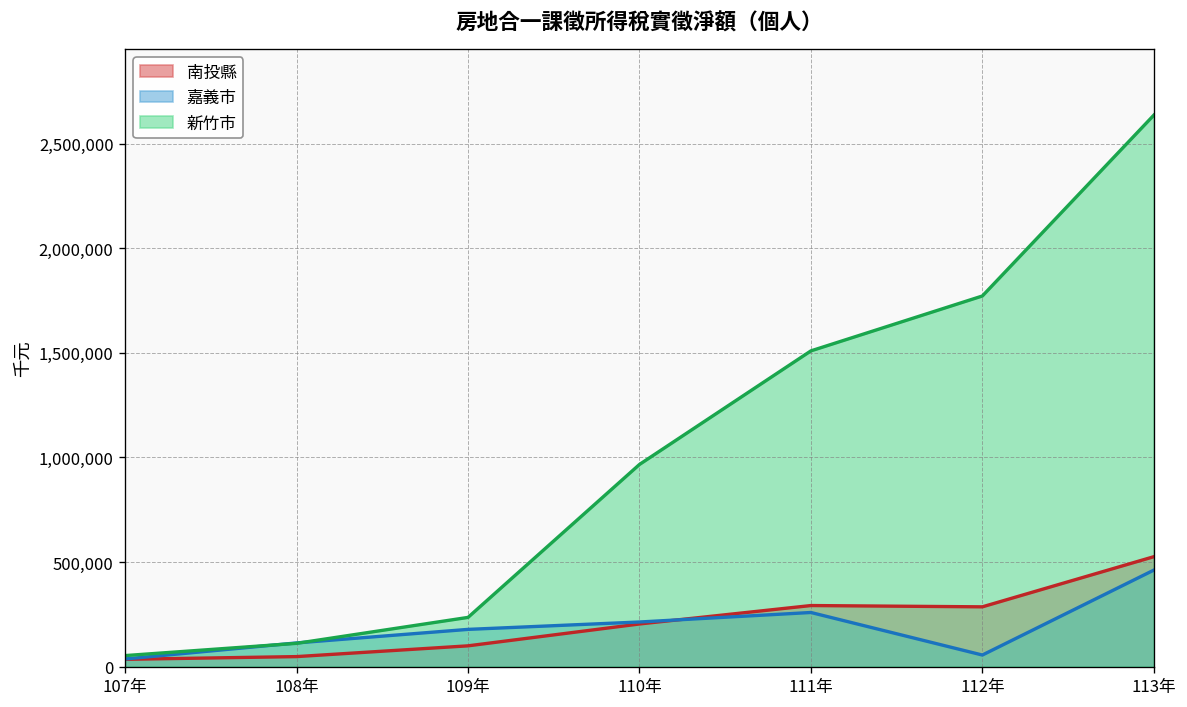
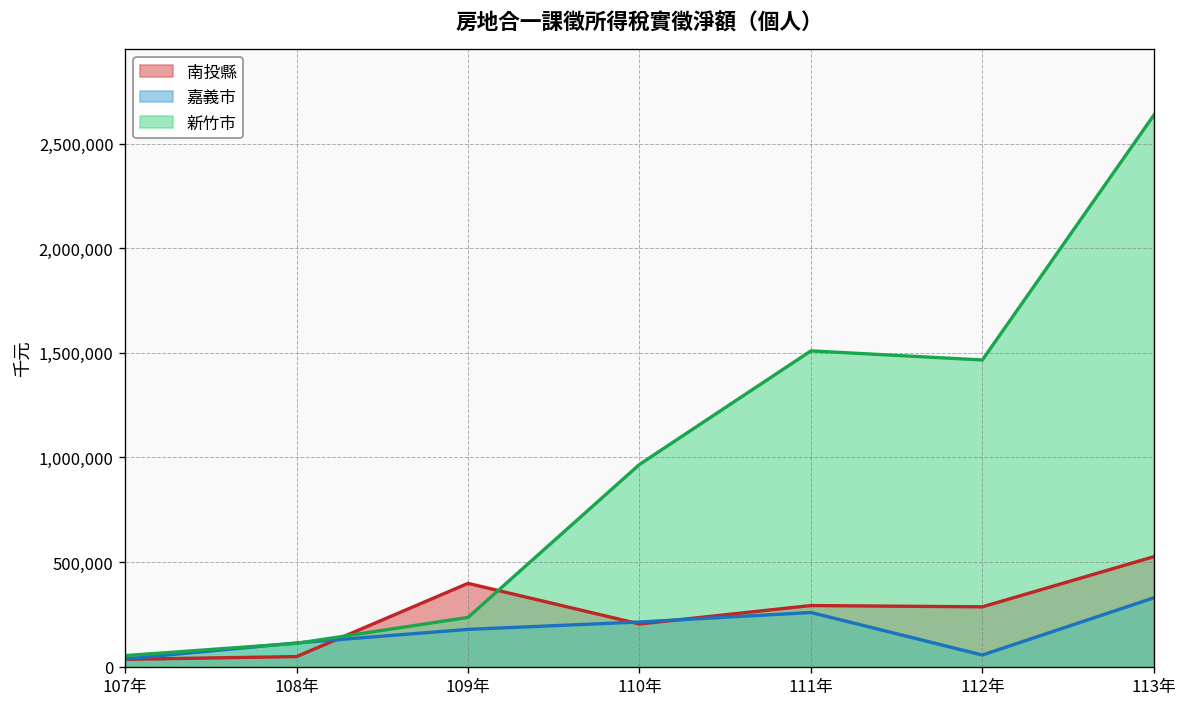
  {
    "南投縣": {
      "108年": "50,000",
-     "109年": "100,000",
+     "109年": "400,000",
      "111年": "290,000",
      "112年": "290,000",
      "113年": "530,000"
    },
    "嘉義市": {
      "109年": "180,000",
      "111年": "260,000",
      "112年": "50,000",
-     "113年": "460,000"
+     "113年": "330,000"
    },
    "新竹市": {
      "107年": "50,000",
      "109年": "230,000",
      "110年": "970,000",
      "111年": "1,510,000",
-     "112年": "1,770,000",
+     "112年": "1,470,000",
      "113年": "2,640,000"
    }
  }
